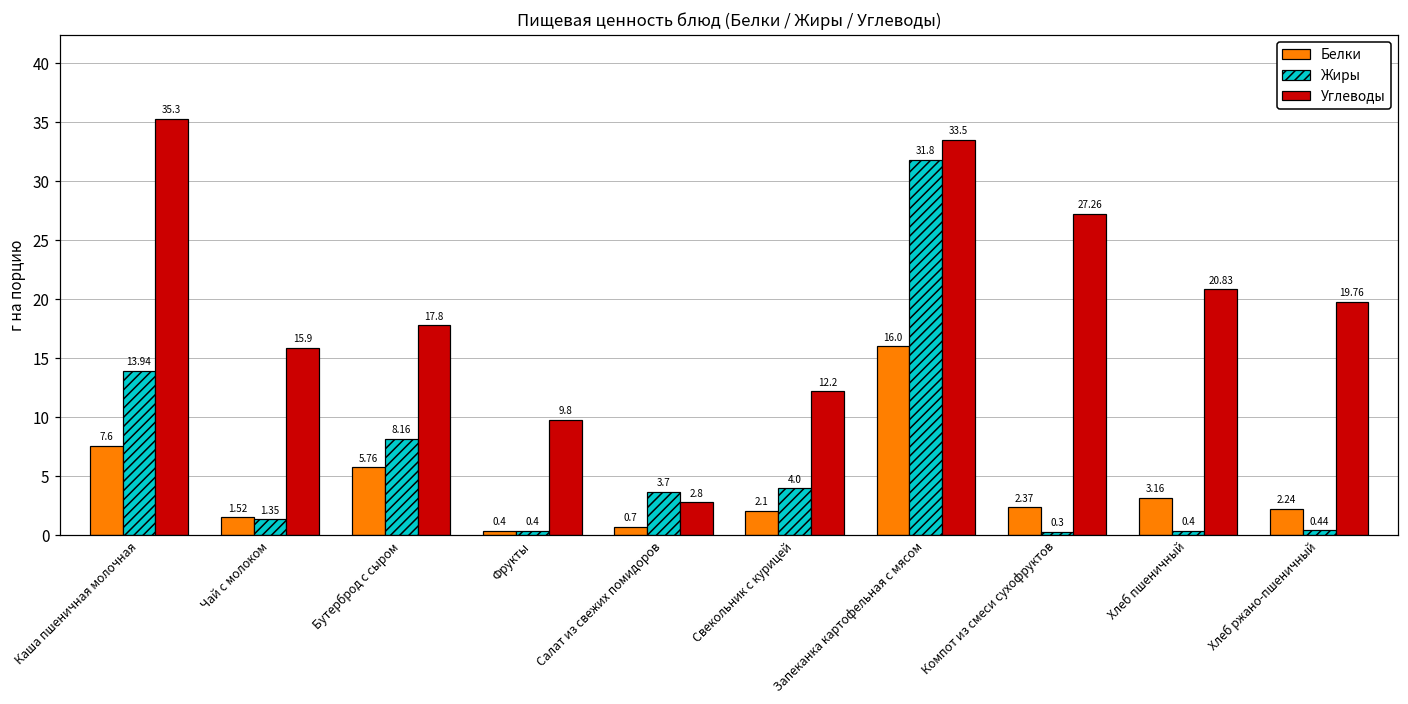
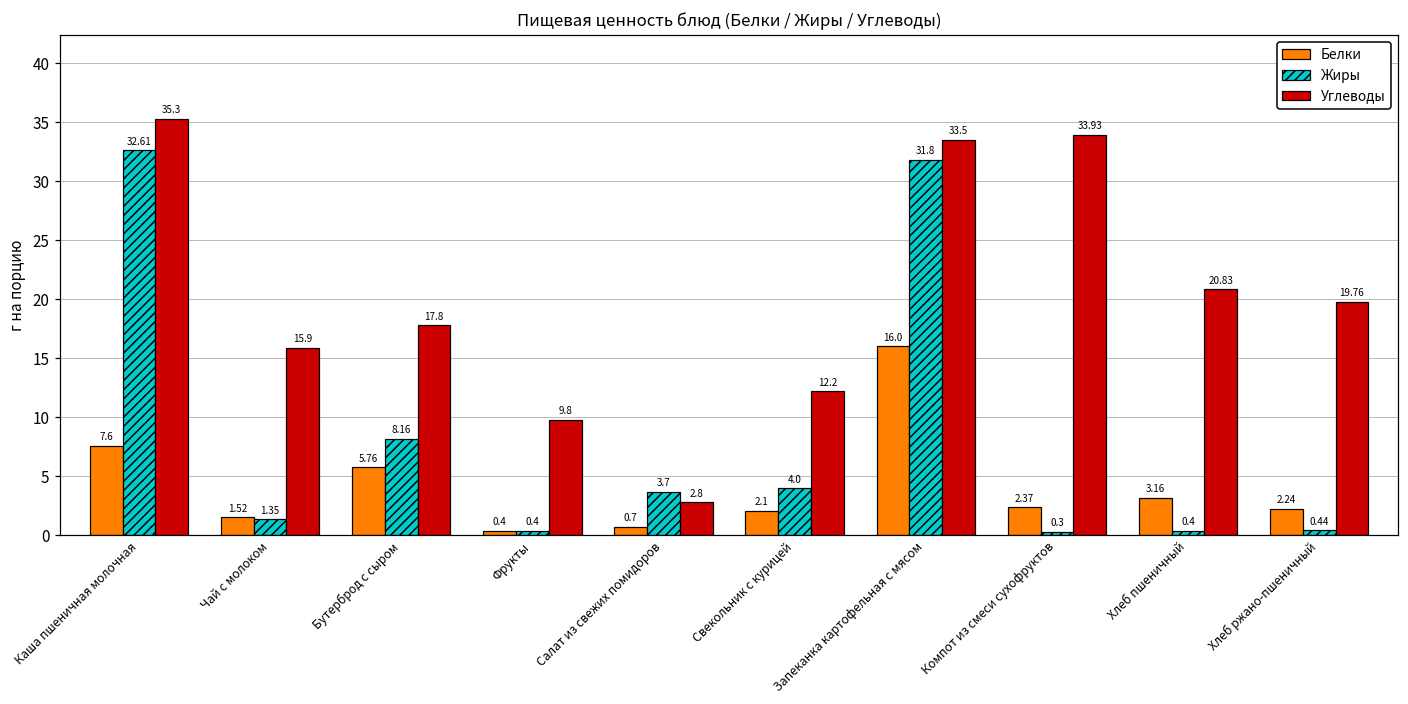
  {
    "Белки": {
      "Каша пшеничная молочная": 7.6,
      "Чай с молоком": 1.52,
      "Бутерброд с сыром": 5.76,
      "Фрукты": 0.4,
      "Салат из свежих помидоров": 0.7,
      "Свекольник с курицей": 2.1,
      "Запеканка картофельная с мясом": 16.0,
      "Компот из смеси сухофруктов": 2.37,
      "Хлеб пшеничный": 3.16,
      "Хлеб ржано-пшеничный": 2.24
    },
    "Жиры": {
-     "Каша пшеничная молочная": 13.94,
+     "Каша пшеничная молочная": 32.61,
      "Чай с молоком": 1.35,
      "Бутерброд с сыром": 8.16,
      "Фрукты": 0.4,
      "Салат из свежих помидоров": 3.7,
      "Свекольник с курицей": 4.0,
      "Запеканка картофельная с мясом": 31.8,
      "Компот из смеси сухофруктов": 0.3,
      "Хлеб пшеничный": 0.4,
      "Хлеб ржано-пшеничный": 0.44
    },
    "Углеводы": {
      "Каша пшеничная молочная": 35.3,
      "Чай с молоком": 15.9,
      "Бутерброд с сыром": 17.8,
      "Фрукты": 9.8,
      "Салат из свежих помидоров": 2.8,
      "Свекольник с курицей": 12.2,
      "Запеканка картофельная с мясом": 33.5,
-     "Компот из смеси сухофруктов": 27.26,
+     "Компот из смеси сухофруктов": 33.93,
      "Хлеб пшеничный": 20.83,
      "Хлеб ржано-пшеничный": 19.76
    }
  }
